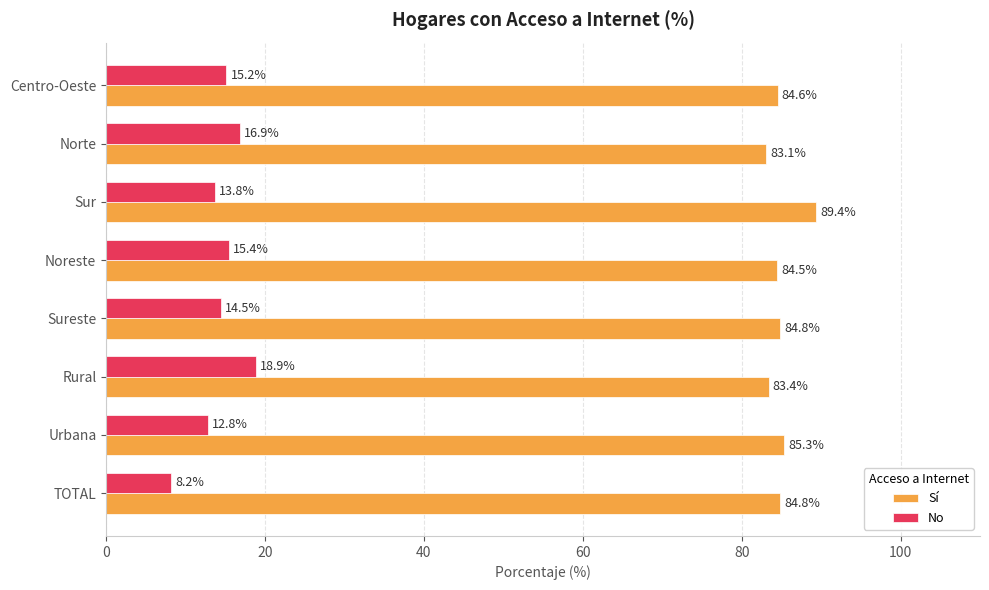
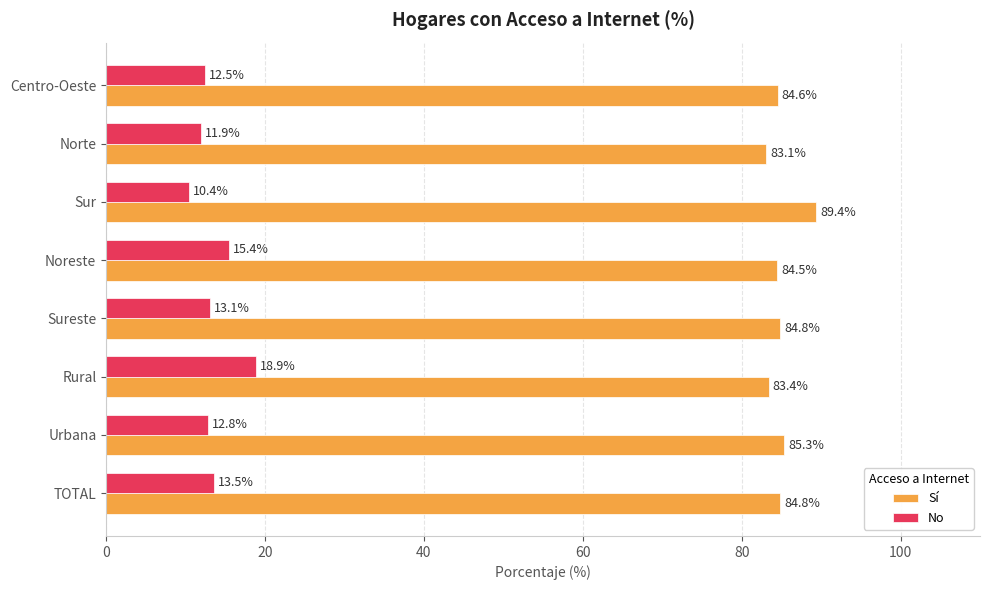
  {
    "Sí": {
      "Centro-Oeste": "84.6%",
      "Norte": "83.1%",
      "Sur": "89.4%",
      "Noreste": "84.5%",
      "Sureste": "84.8%",
      "Rural": "83.4%",
      "Urbana": "85.3%",
      "TOTAL": "84.8%"
    },
    "No": {
-     "Centro-Oeste": "15.2%",
-     "Norte": "16.9%",
-     "Sur": "13.8%",
+     "Centro-Oeste": "12.5%",
+     "Norte": "11.9%",
+     "Sur": "10.4%",
      "Noreste": "15.4%",
-     "Sureste": "14.5%",
+     "Sureste": "13.1%",
      "Rural": "18.9%",
      "Urbana": "12.8%",
-     "TOTAL": "8.2%"
+     "TOTAL": "13.5%"
    }
  }
